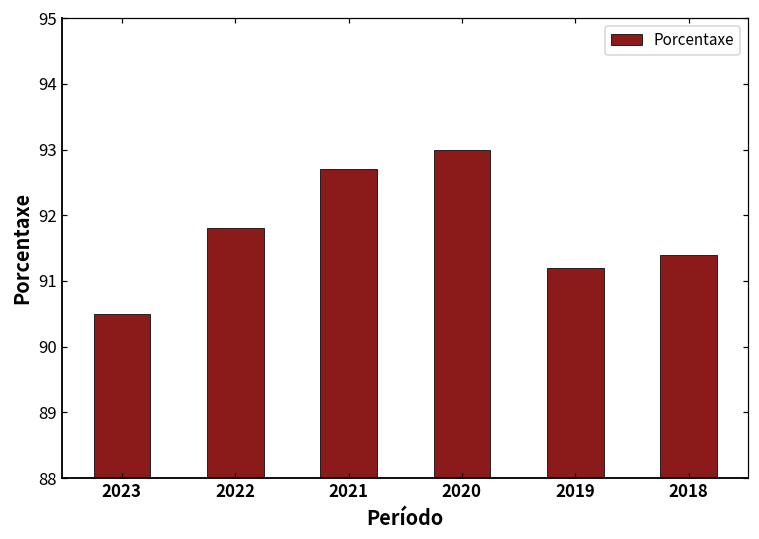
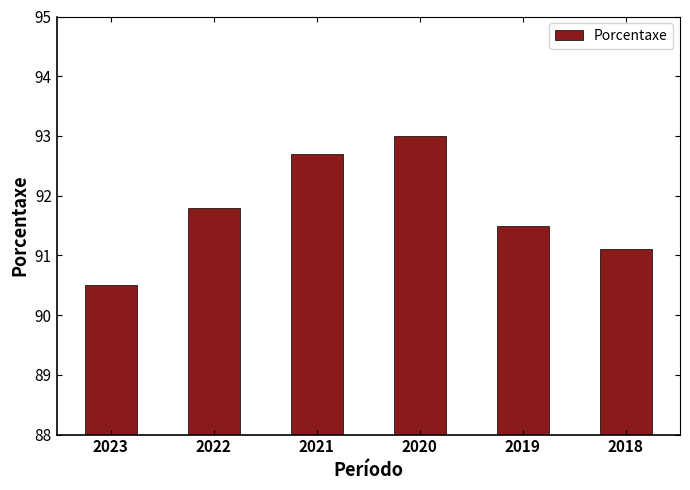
  {
    "2023": 90.5,
    "2022": 91.8,
    "2021": 92.7,
    "2020": 93.0,
-   "2019": 91.2,
-   "2018": 91.4
+   "2019": 91.5,
+   "2018": 91.1
  }
